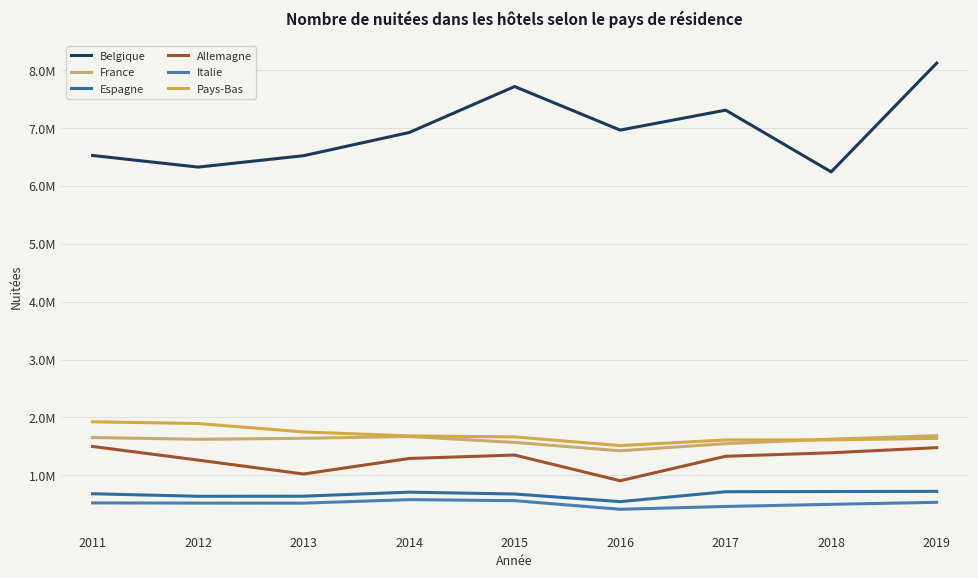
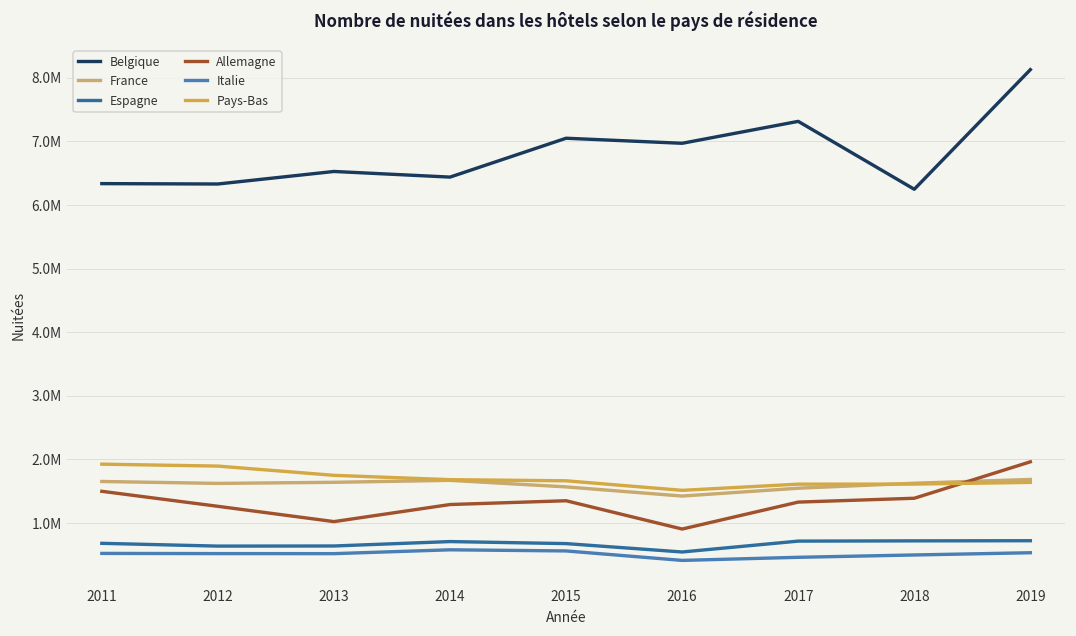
  {
    "Belgique": {
-     "2011": 6500000,
+     "2011": 6300000,
      "2012": 6300000,
      "2013": 6500000,
-     "2014": 6900000,
-     "2015": 7700000,
+     "2014": 6400000,
+     "2015": 7000000,
      "2016": 7000000,
      "2017": 7300000,
      "2018": 6200000,
      "2019": 8100000
    },
    "Allemagne": {
      "2011": 1500000,
      "2012": 1300000,
      "2013": 1000000,
      "2014": 1300000,
      "2015": 1300000,
      "2016": 900000,
      "2017": 1300000,
      "2018": 1400000,
-     "2019": 1500000
+     "2019": 2000000
    }
  }
